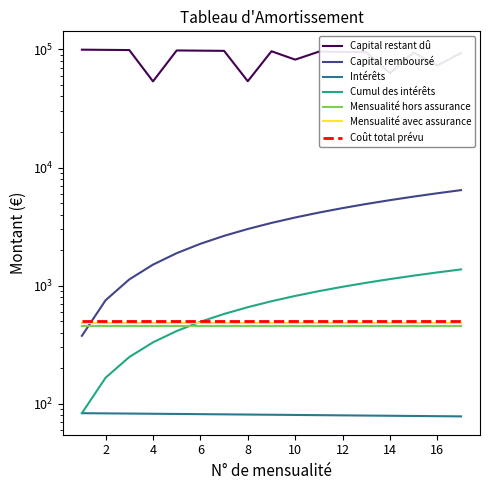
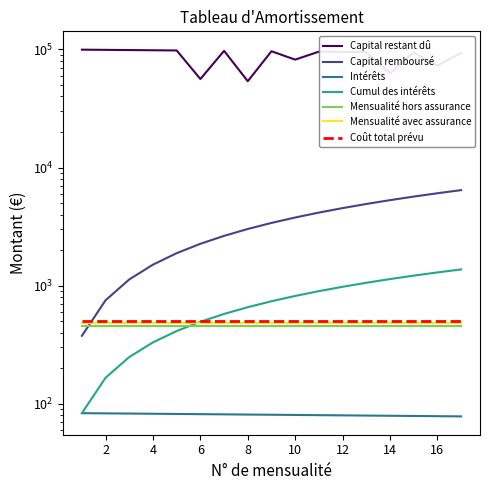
  {
    "Capital restant dû": {
      "2": 100000,
-     "4": 50000,
-     "6": 100000,
+     "4": 100000,
+     "6": 60000,
      "8": 50000,
      "10": 80000
    },
    "Mensualité hors assurance": {
      "2": 460,
      "4": 460,
      "6": 460,
      "8": 460,
      "10": 460,
      "12": 460,
      "14": 460,
      "16": 460
    }
  }
